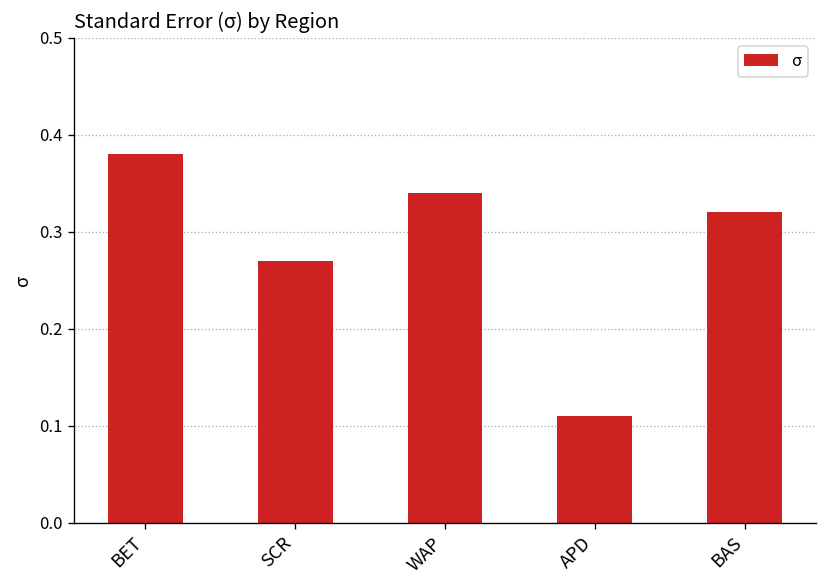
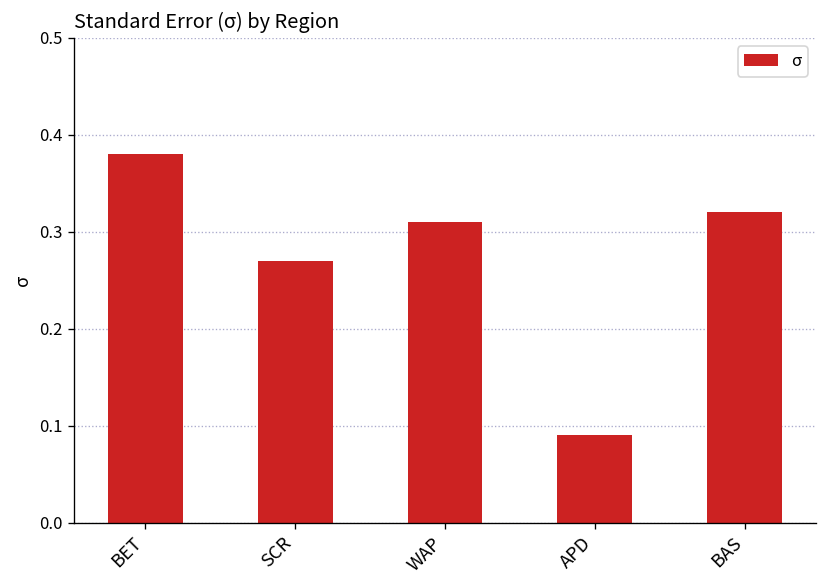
  {
    "BET": 0.38,
    "SCR": 0.27,
-   "WAP": 0.34,
-   "APD": 0.11,
+   "WAP": 0.31,
+   "APD": 0.09,
    "BAS": 0.32
  }
